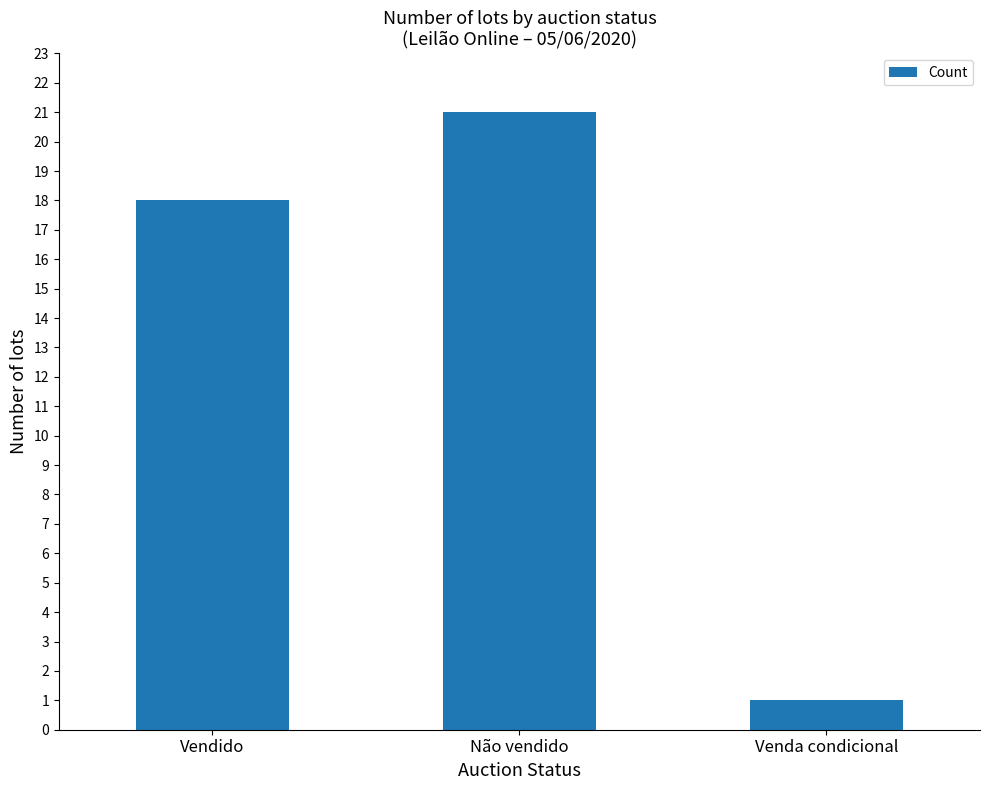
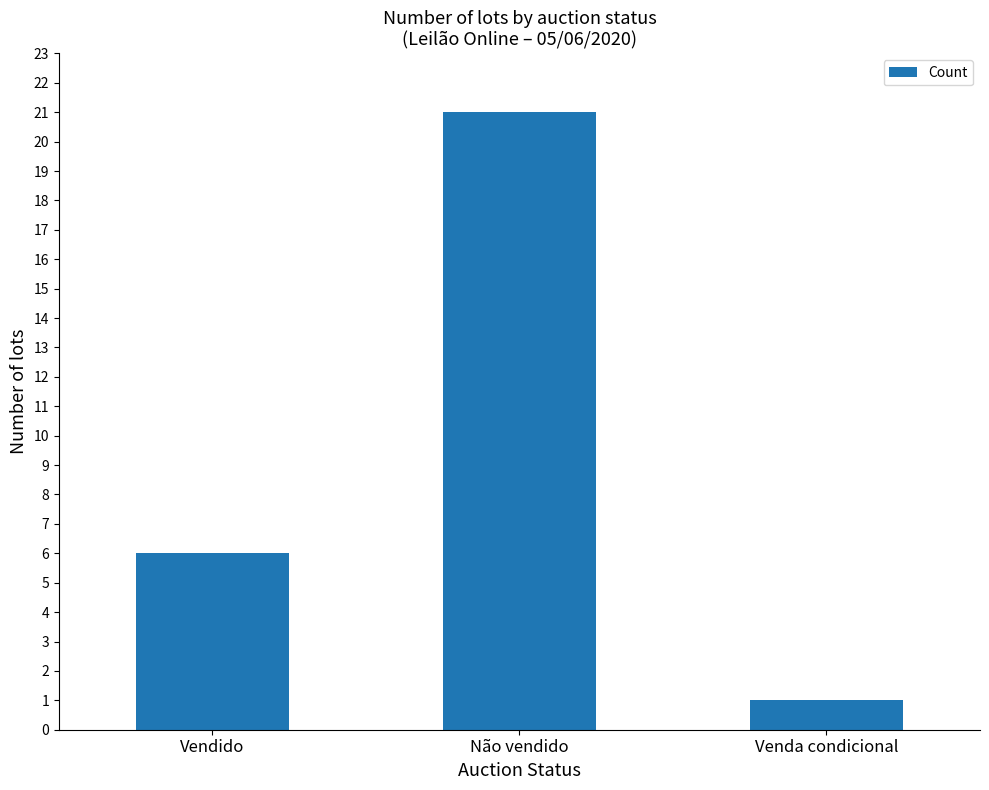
  {
-   "Vendido": 18,
+   "Vendido": 6,
    "Não vendido": 21,
    "Venda condicional": 1
  }
